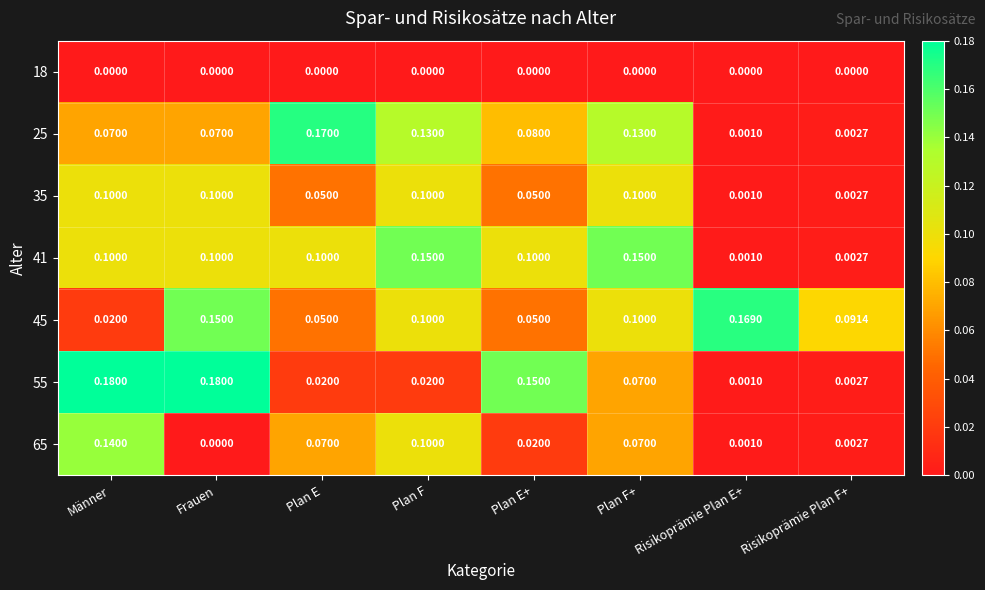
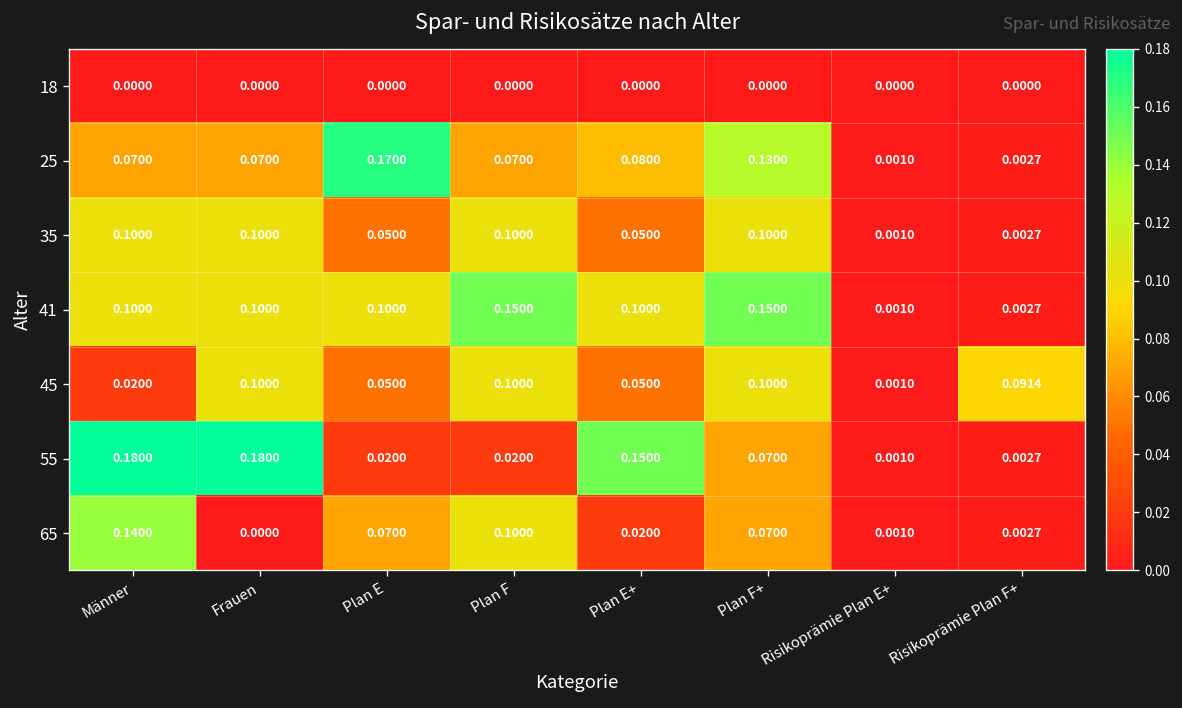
  {
    "18": {
      "Männer": 0.0000,
      "Frauen": 0.0000,
      "Plan E": 0.0000,
      "Plan F": 0.0000,
      "Plan E+": 0.0000,
      "Plan F+": 0.0000,
      "Risikoprämie Plan E+": 0.0000,
      "Risikoprämie Plan F+": 0.0000
    },
    "25": {
      "Männer": 0.0700,
      "Frauen": 0.0700,
      "Plan E": 0.1700,
-     "Plan F": 0.1300,
+     "Plan F": 0.0700,
      "Plan E+": 0.0800,
      "Plan F+": 0.1300,
      "Risikoprämie Plan E+": 0.0010,
      "Risikoprämie Plan F+": 0.0027
    },
    "35": {
      "Männer": 0.1000,
      "Frauen": 0.1000,
      "Plan E": 0.0500,
      "Plan F": 0.1000,
      "Plan E+": 0.0500,
      "Plan F+": 0.1000,
      "Risikoprämie Plan E+": 0.0010,
      "Risikoprämie Plan F+": 0.0027
    },
    "41": {
      "Männer": 0.1000,
      "Frauen": 0.1000,
      "Plan E": 0.1000,
      "Plan F": 0.1500,
      "Plan E+": 0.1000,
      "Plan F+": 0.1500,
      "Risikoprämie Plan E+": 0.0010,
      "Risikoprämie Plan F+": 0.0027
    },
    "45": {
      "Männer": 0.0200,
-     "Frauen": 0.1500,
+     "Frauen": 0.1000,
      "Plan E": 0.0500,
      "Plan F": 0.1000,
      "Plan E+": 0.0500,
      "Plan F+": 0.1000,
-     "Risikoprämie Plan E+": 0.1690,
+     "Risikoprämie Plan E+": 0.0010,
      "Risikoprämie Plan F+": 0.0914
    },
    "55": {
      "Männer": 0.1800,
      "Frauen": 0.1800,
      "Plan E": 0.0200,
      "Plan F": 0.0200,
      "Plan E+": 0.1500,
      "Plan F+": 0.0700,
      "Risikoprämie Plan E+": 0.0010,
      "Risikoprämie Plan F+": 0.0027
    },
    "65": {
      "Männer": 0.1400,
      "Frauen": 0.0000,
      "Plan E": 0.0700,
      "Plan F": 0.1000,
      "Plan E+": 0.0200,
      "Plan F+": 0.0700,
      "Risikoprämie Plan E+": 0.0010,
      "Risikoprämie Plan F+": 0.0027
    }
  }
